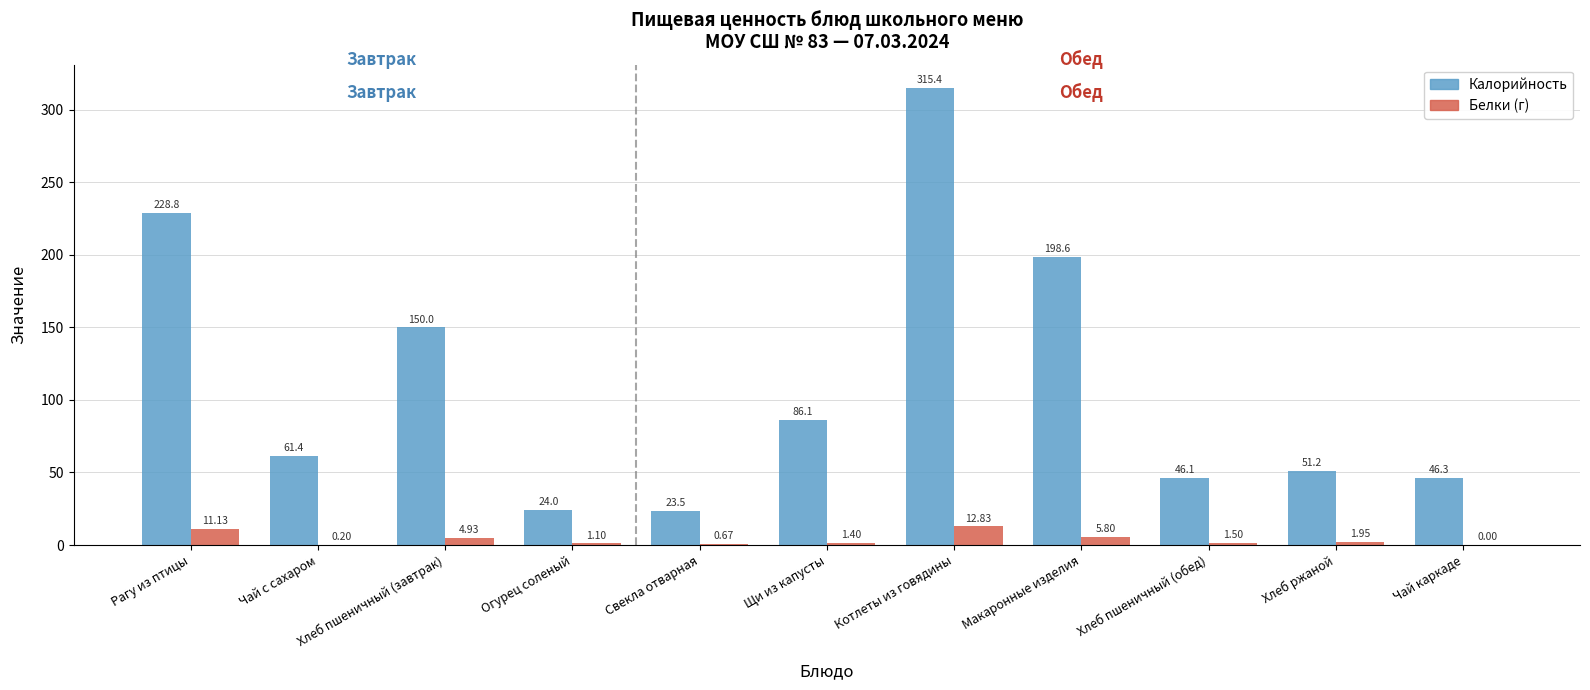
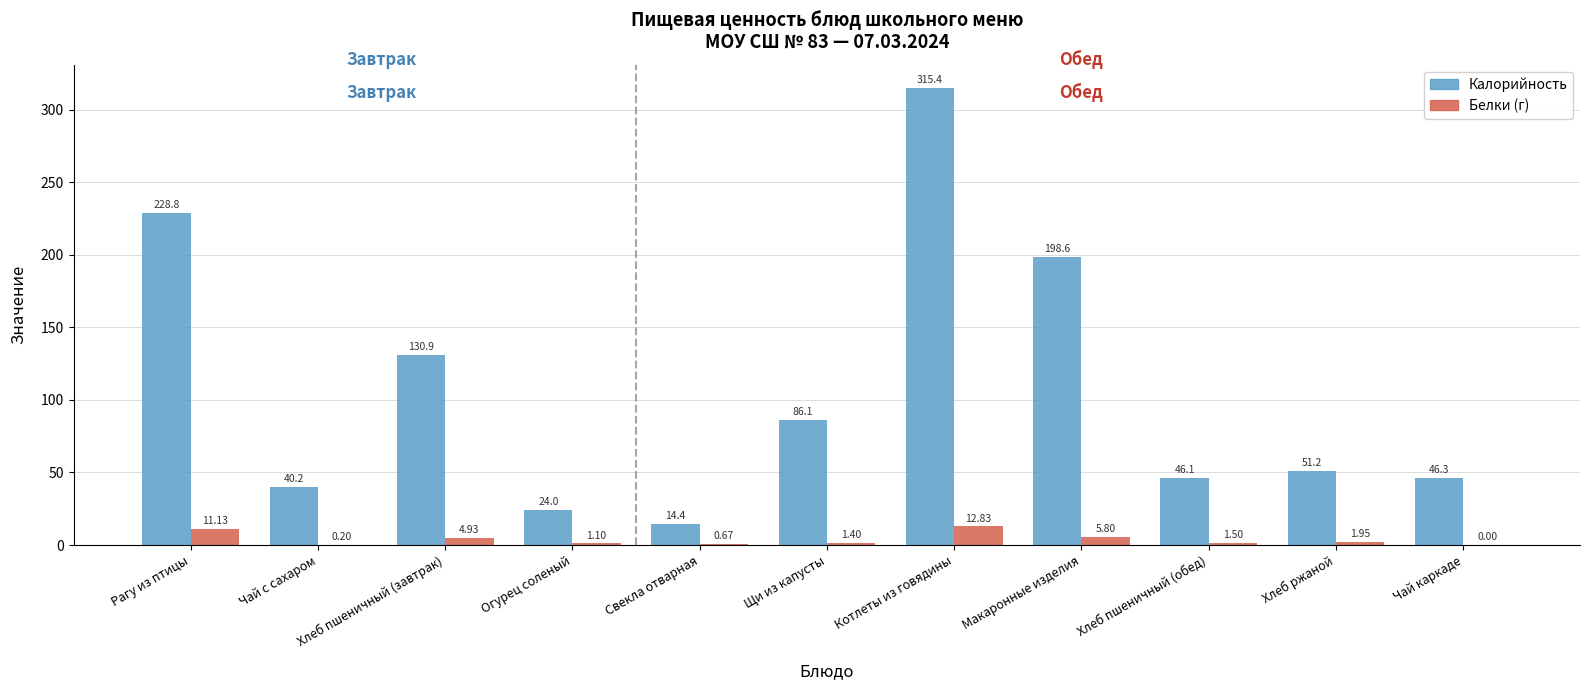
  {
    "Калорийность": {
      "Рагу из птицы": 228.8,
-     "Чай с сахаром": 61.4,
-     "Хлеб пшеничный (завтрак)": 150.0,
+     "Чай с сахаром": 40.2,
+     "Хлеб пшеничный (завтрак)": 130.9,
      "Огурец соленый": 24.0,
-     "Свекла отварная": 23.5,
+     "Свекла отварная": 14.4,
      "Щи из капусты": 86.1,
      "Котлеты из говядины": 315.4,
      "Макаронные изделия": 198.6,
      "Хлеб пшеничный (обед)": 46.1,
      "Хлеб ржаной": 51.2,
      "Чай каркаде": 46.3
    }
  }
